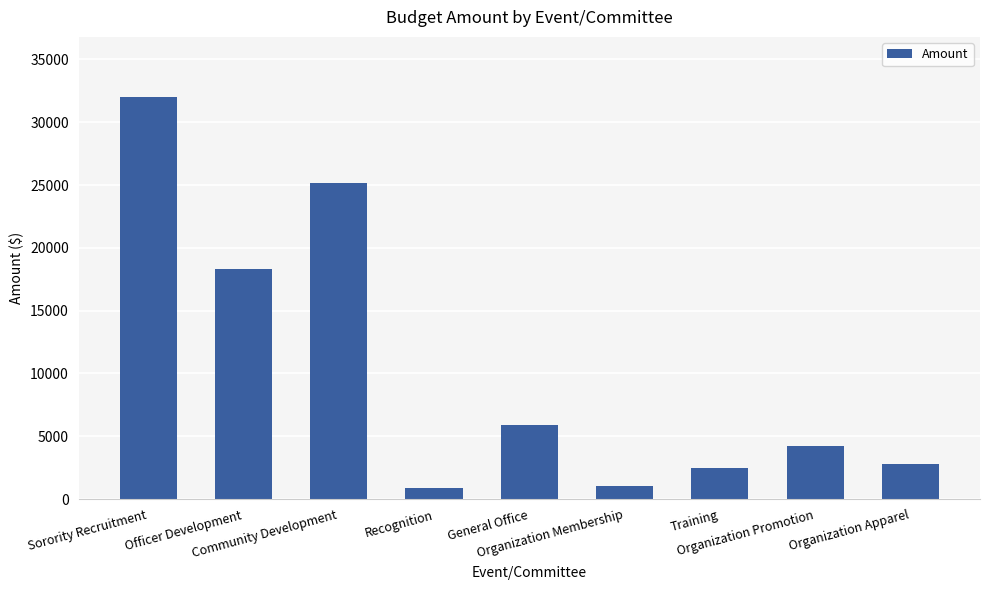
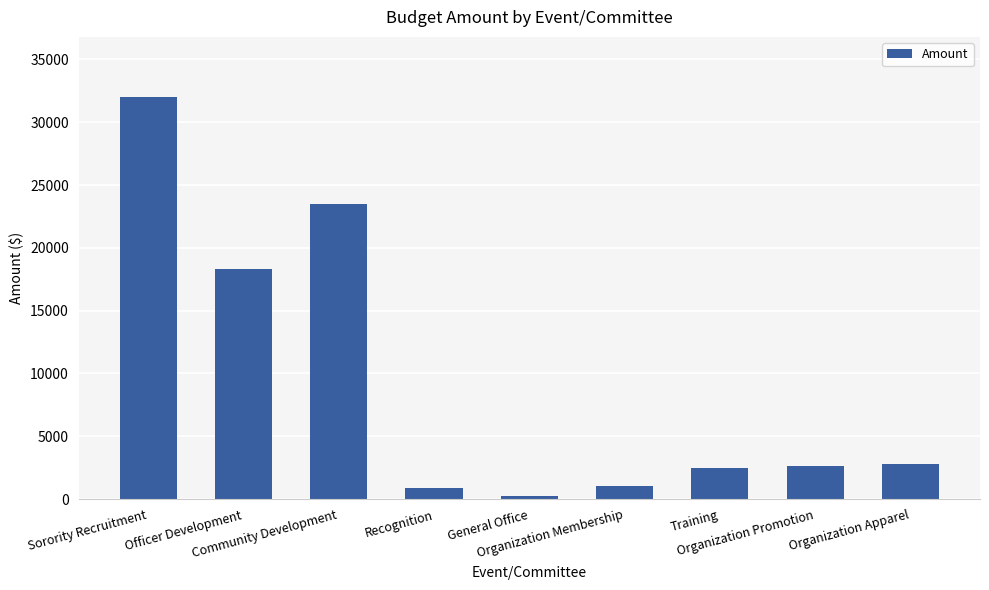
  {
    "Sorority Recruitment": 32000,
    "Officer Development": 18400,
-   "Community Development": 25200,
+   "Community Development": 23500,
    "Recognition": 900,
-   "General Office": 5900,
+   "General Office": 300,
    "Organization Membership": 1000,
    "Training": 2500,
-   "Organization Promotion": 4200,
+   "Organization Promotion": 2600,
    "Organization Apparel": 2800
  }
